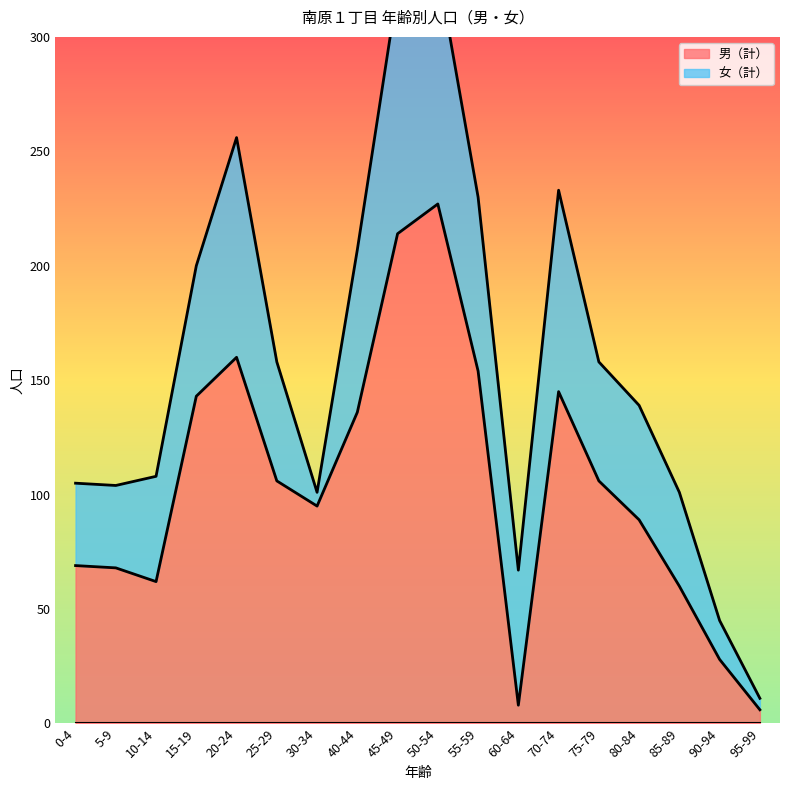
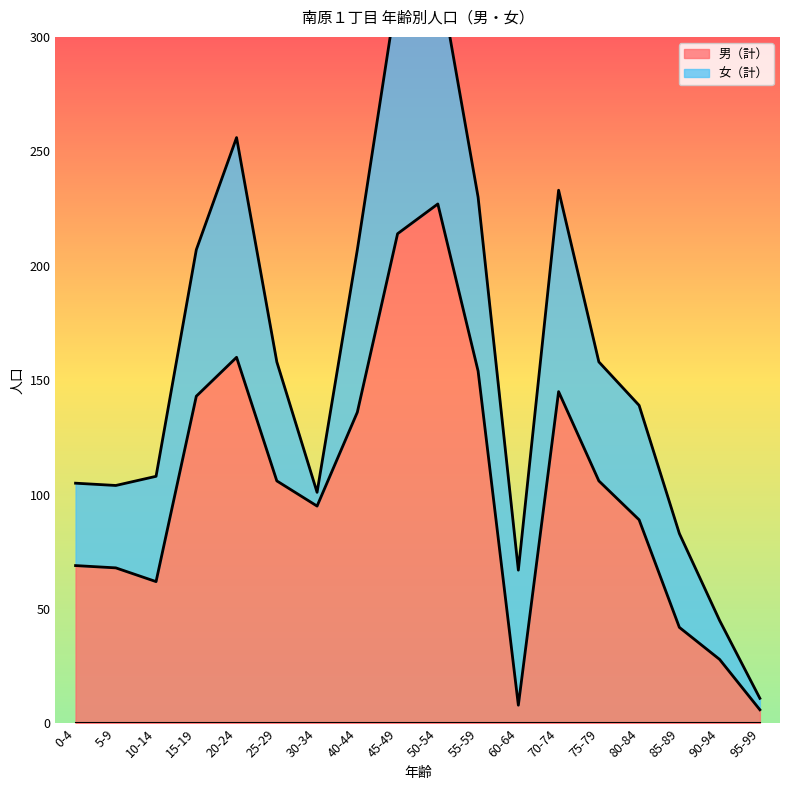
  {
    "男（計）": {
      "0-4": 69,
      "5-9": 68,
      "10-14": 62,
      "15-19": 143,
      "20-24": 160,
      "25-29": 106,
      "30-34": 95,
      "40-44": 136,
      "45-49": 214,
      "50-54": 227,
      "55-59": 154,
      "60-64": 8,
      "70-74": 145,
      "75-79": 106,
      "80-84": 89,
-     "85-89": 60,
+     "85-89": 42,
      "90-94": 28,
      "95-99": 6
    },
    "女（計）": {
      "0-4": 36,
      "5-9": 36,
      "10-14": 46,
-     "15-19": 57,
+     "15-19": 64,
      "20-24": 96,
      "25-29": 52,
      "30-34": 6,
      "40-44": 71,
      "55-59": 76,
      "60-64": 59,
      "70-74": 88,
      "75-79": 52,
      "80-84": 50,
      "85-89": 41,
      "90-94": 17,
      "95-99": 5
    }
  }
